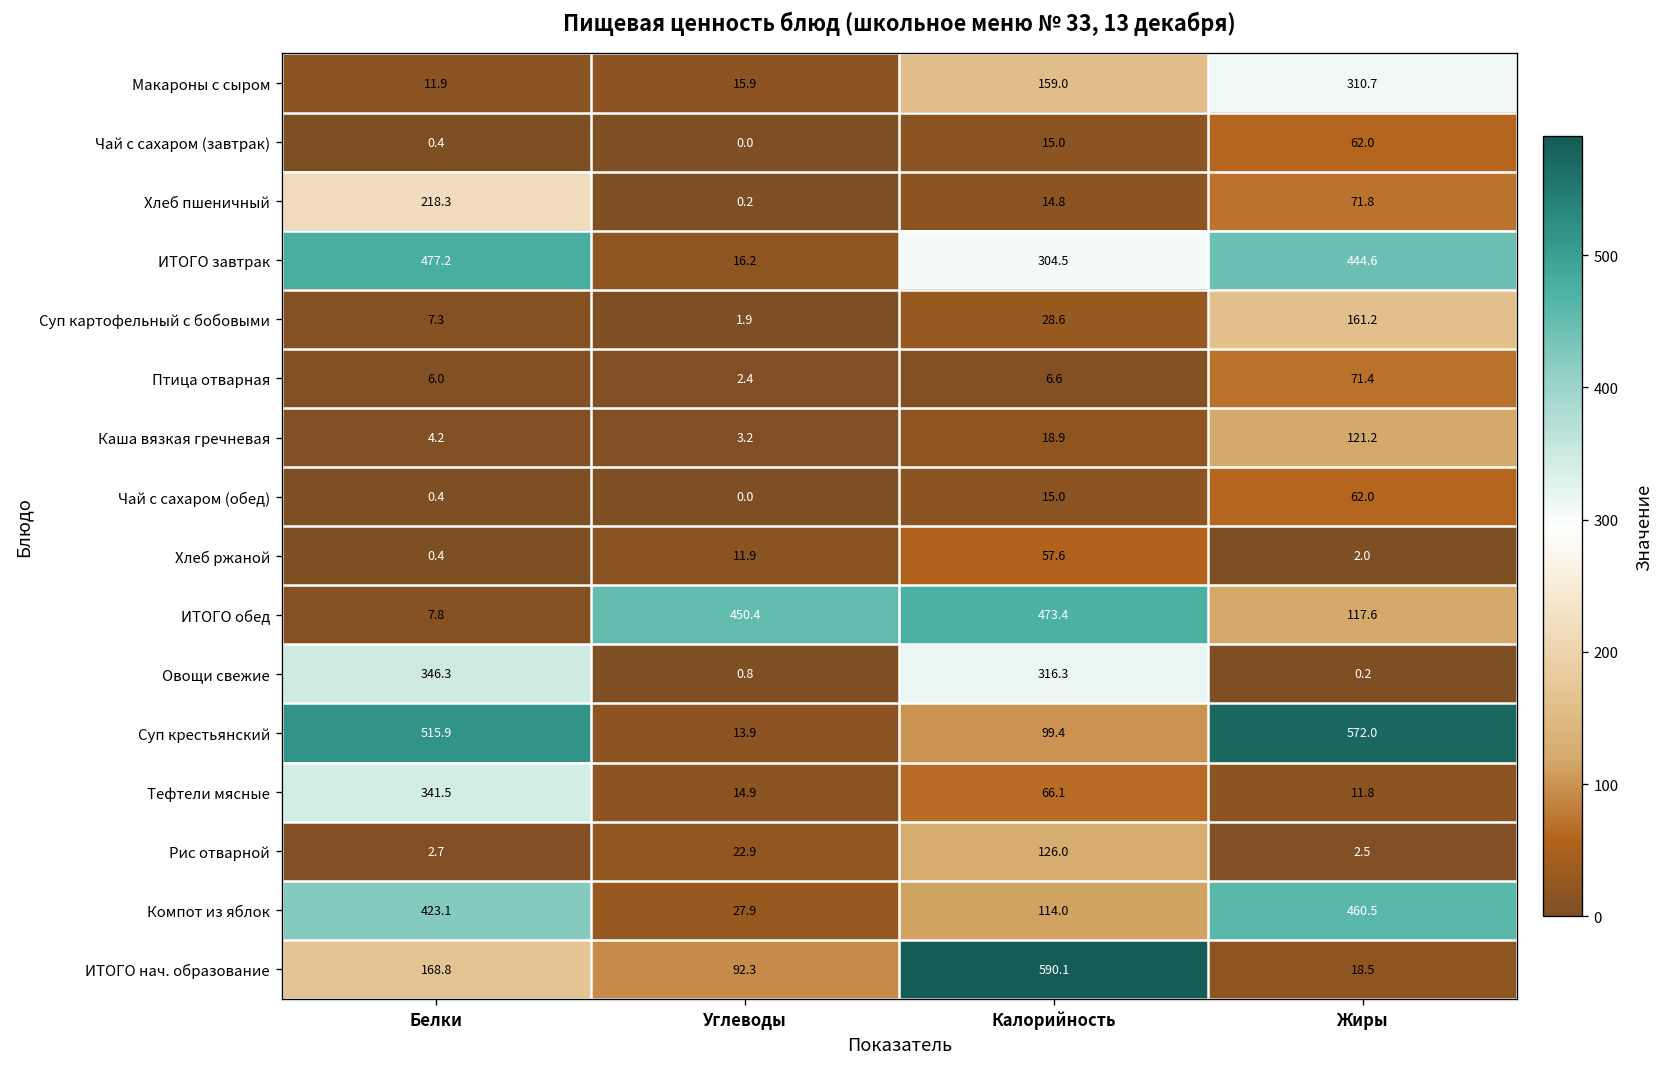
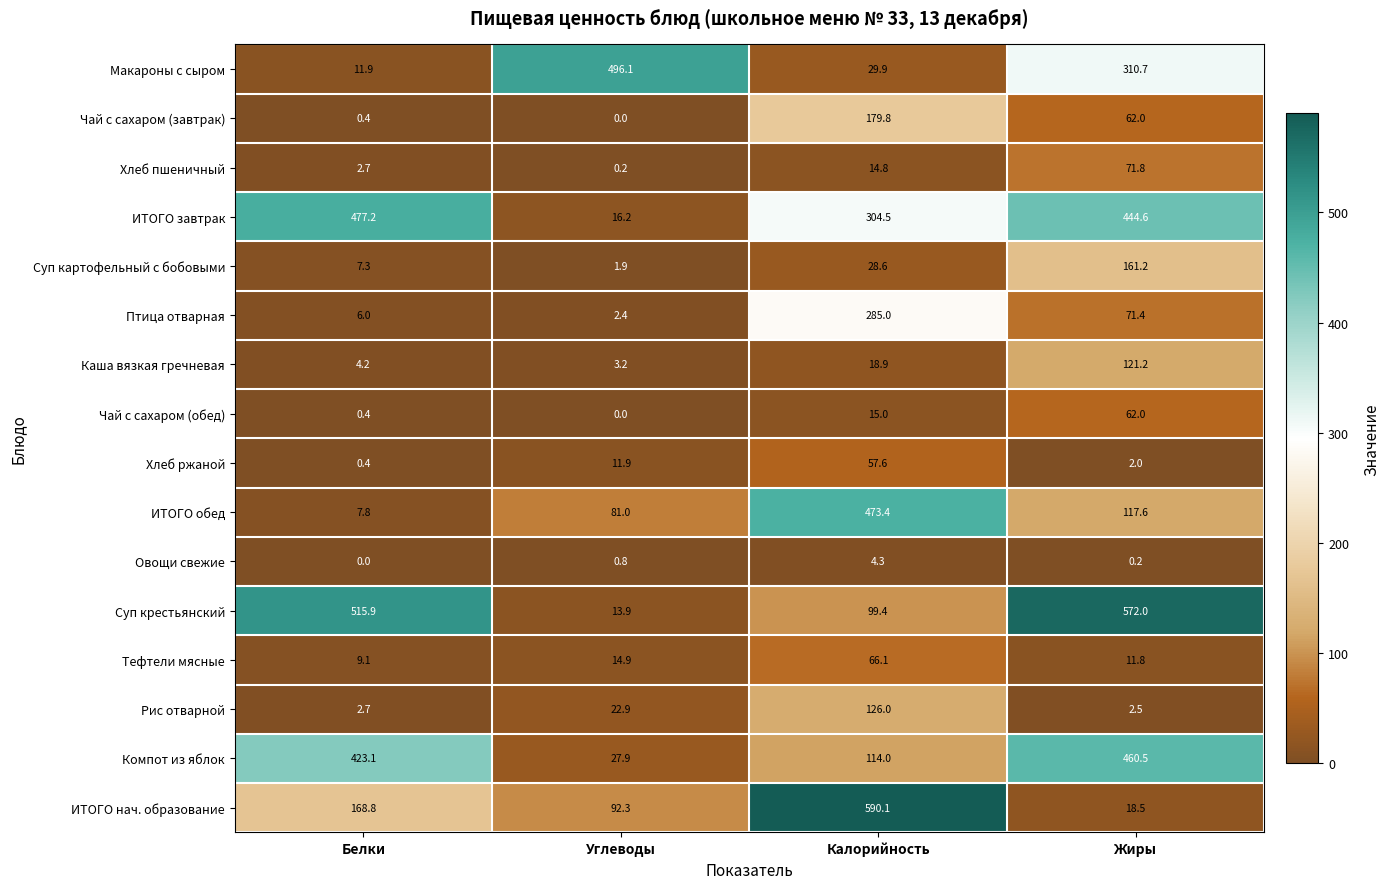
  {
    "Макароны с сыром": {
      "Белки": 11.9,
-     "Углеводы": 15.9,
-     "Калорийность": 159.0,
+     "Углеводы": 496.1,
+     "Калорийность": 29.9,
      "Жиры": 310.7
    },
    "Чай с сахаром (завтрак)": {
      "Белки": 0.4,
      "Углеводы": 0.0,
-     "Калорийность": 15.0,
+     "Калорийность": 179.8,
      "Жиры": 62.0
    },
    "Хлеб пшеничный": {
-     "Белки": 218.3,
+     "Белки": 2.7,
      "Углеводы": 0.2,
      "Калорийность": 14.8,
      "Жиры": 71.8
    },
    "ИТОГО завтрак": {
      "Белки": 477.2,
      "Углеводы": 16.2,
      "Калорийность": 304.5,
      "Жиры": 444.6
    },
    "Суп картофельный с бобовыми": {
      "Белки": 7.3,
      "Углеводы": 1.9,
      "Калорийность": 28.6,
      "Жиры": 161.2
    },
    "Птица отварная": {
      "Белки": 6.0,
      "Углеводы": 2.4,
-     "Калорийность": 6.6,
+     "Калорийность": 285.0,
      "Жиры": 71.4
    },
    "Каша вязкая гречневая": {
      "Белки": 4.2,
      "Углеводы": 3.2,
      "Калорийность": 18.9,
      "Жиры": 121.2
    },
    "Чай с сахаром (обед)": {
      "Белки": 0.4,
      "Углеводы": 0.0,
      "Калорийность": 15.0,
      "Жиры": 62.0
    },
    "Хлеб ржаной": {
      "Белки": 0.4,
      "Углеводы": 11.9,
      "Калорийность": 57.6,
      "Жиры": 2.0
    },
    "ИТОГО обед": {
      "Белки": 7.8,
-     "Углеводы": 450.4,
+     "Углеводы": 81.0,
      "Калорийность": 473.4,
      "Жиры": 117.6
    },
    "Овощи свежие": {
-     "Белки": 346.3,
+     "Белки": 0.0,
      "Углеводы": 0.8,
-     "Калорийность": 316.3,
+     "Калорийность": 4.3,
      "Жиры": 0.2
    },
    "Суп крестьянский": {
      "Белки": 515.9,
      "Углеводы": 13.9,
      "Калорийность": 99.4,
      "Жиры": 572.0
    },
    "Тефтели мясные": {
-     "Белки": 341.5,
+     "Белки": 9.1,
      "Углеводы": 14.9,
      "Калорийность": 66.1,
      "Жиры": 11.8
    },
    "Рис отварной": {
      "Белки": 2.7,
      "Углеводы": 22.9,
      "Калорийность": 126.0,
      "Жиры": 2.5
    },
    "Компот из яблок": {
      "Белки": 423.1,
      "Углеводы": 27.9,
      "Калорийность": 114.0,
      "Жиры": 460.5
    },
    "ИТОГО нач. образование": {
      "Белки": 168.8,
      "Углеводы": 92.3,
      "Калорийность": 590.1,
      "Жиры": 18.5
    }
  }
